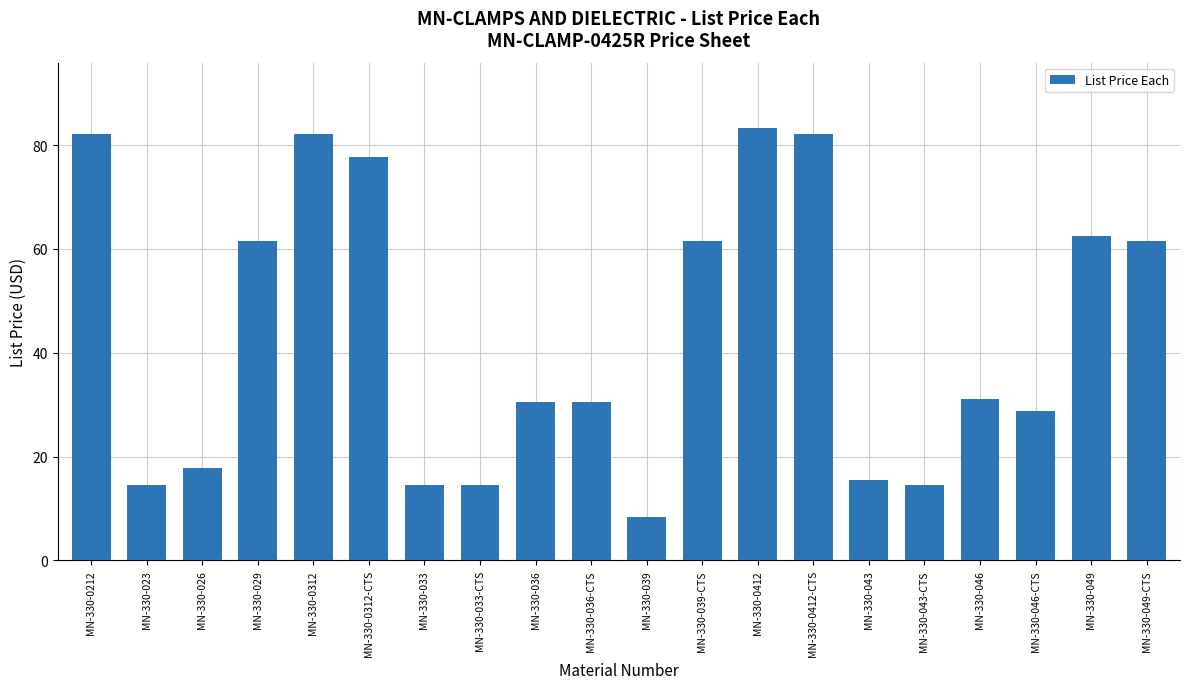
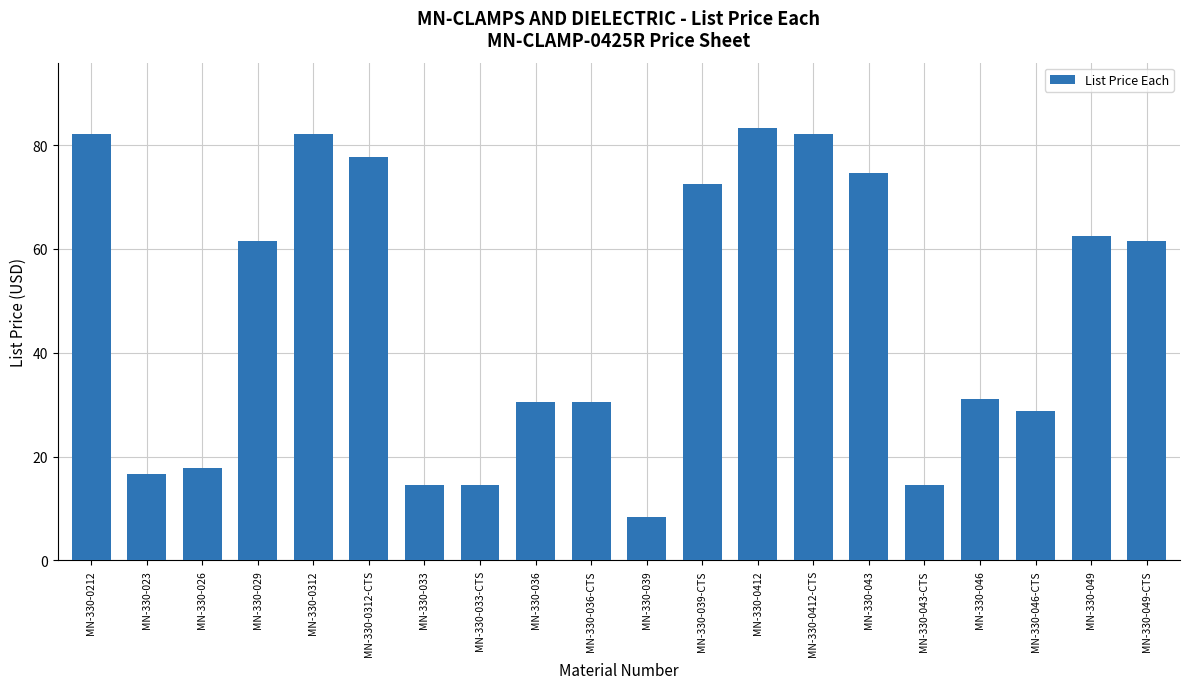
  {
    "MN-330-0212": 82,
-   "MN-330-023": 15,
+   "MN-330-023": 17,
    "MN-330-026": 18,
    "MN-330-029": 62,
    "MN-330-0312": 82,
    "MN-330-0312-CTS": 78,
    "MN-330-033": 15,
    "MN-330-033-CTS": 15,
    "MN-330-036": 31,
    "MN-330-036-CTS": 31,
    "MN-330-039": 8,
-   "MN-330-039-CTS": 62,
+   "MN-330-039-CTS": 72,
    "MN-330-0412": 83,
    "MN-330-0412-CTS": 82,
-   "MN-330-043": 16,
+   "MN-330-043": 75,
    "MN-330-043-CTS": 15,
    "MN-330-046": 31,
    "MN-330-046-CTS": 29,
    "MN-330-049": 63,
    "MN-330-049-CTS": 62
  }
